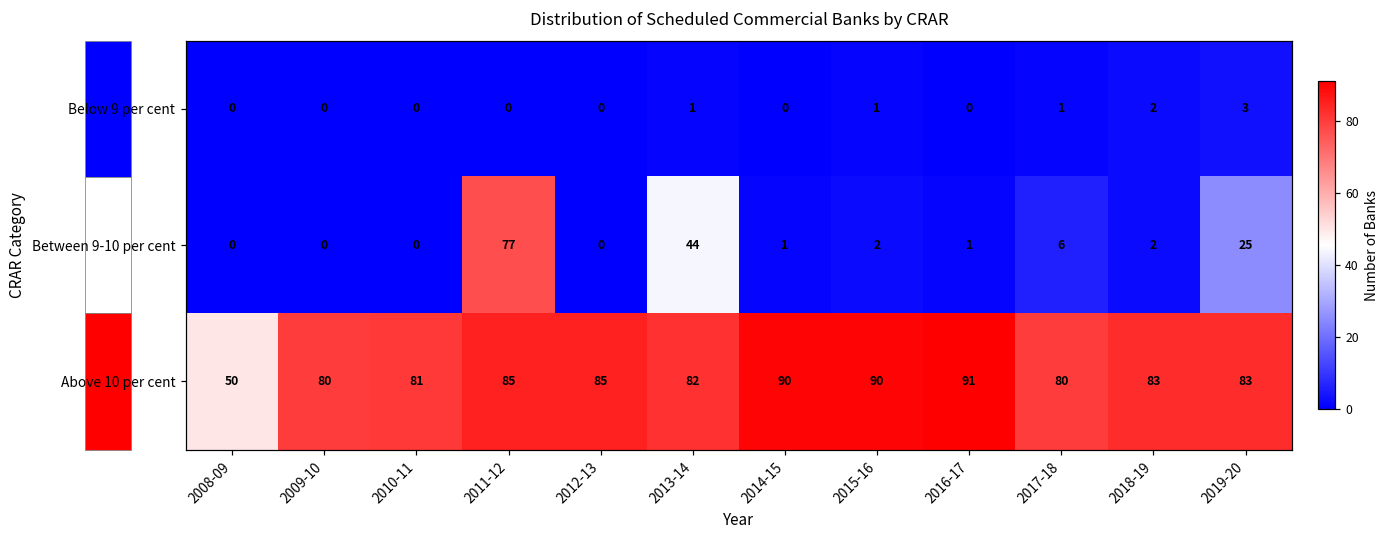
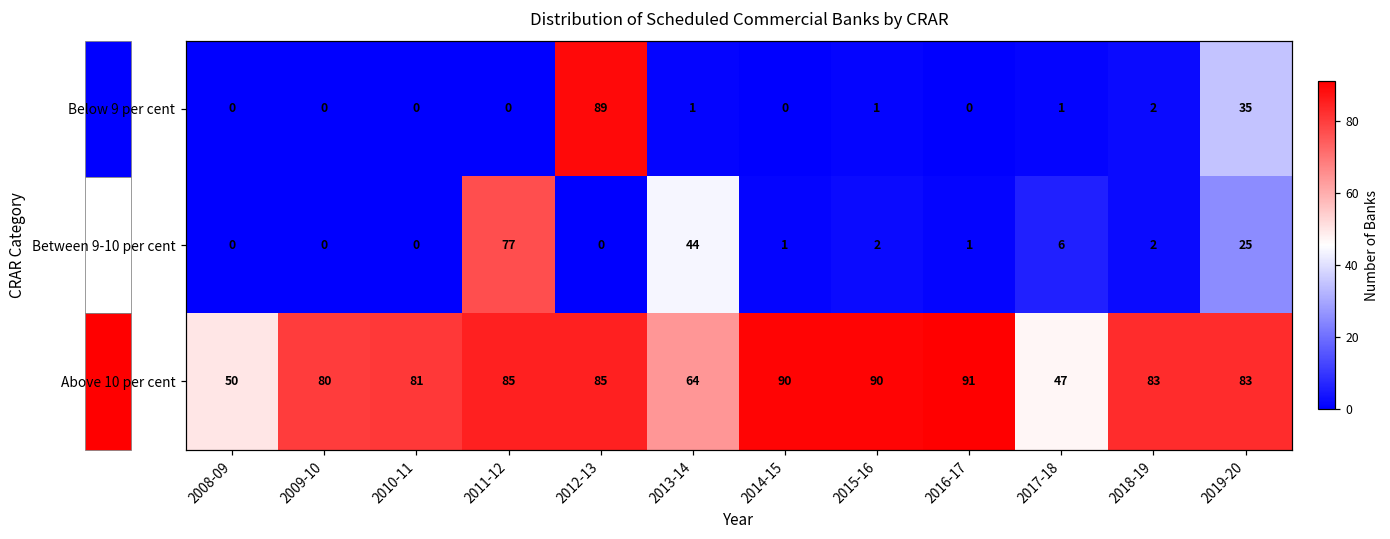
  {
    "Below 9 per cent": {
      "2008-09": 0,
      "2009-10": 0,
      "2010-11": 0,
      "2011-12": 0,
-     "2012-13": 0,
+     "2012-13": 89,
      "2013-14": 1,
      "2014-15": 0,
      "2015-16": 1,
      "2016-17": 0,
      "2017-18": 1,
      "2018-19": 2,
-     "2019-20": 3
+     "2019-20": 35
    },
    "Between 9-10 per cent": {
      "2008-09": 0,
      "2009-10": 0,
      "2010-11": 0,
      "2011-12": 77,
      "2012-13": 0,
      "2013-14": 44,
      "2014-15": 1,
      "2015-16": 2,
      "2016-17": 1,
      "2017-18": 6,
      "2018-19": 2,
      "2019-20": 25
    },
    "Above 10 per cent": {
      "2008-09": 50,
      "2009-10": 80,
      "2010-11": 81,
      "2011-12": 85,
      "2012-13": 85,
-     "2013-14": 82,
+     "2013-14": 64,
      "2014-15": 90,
      "2015-16": 90,
      "2016-17": 91,
-     "2017-18": 80,
+     "2017-18": 47,
      "2018-19": 83,
      "2019-20": 83
    }
  }
